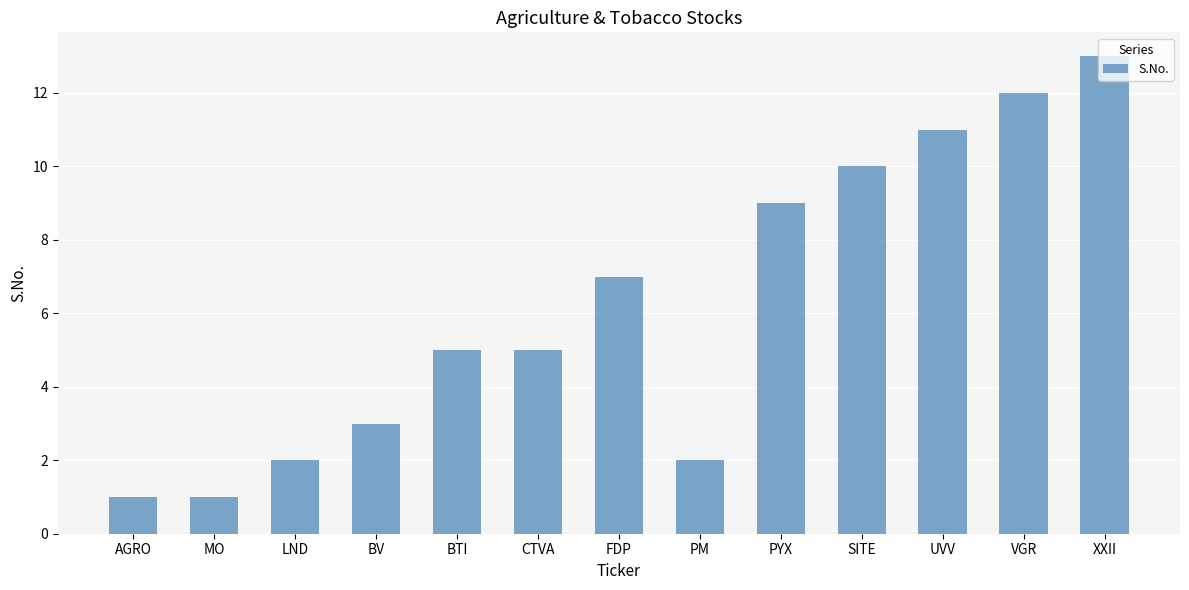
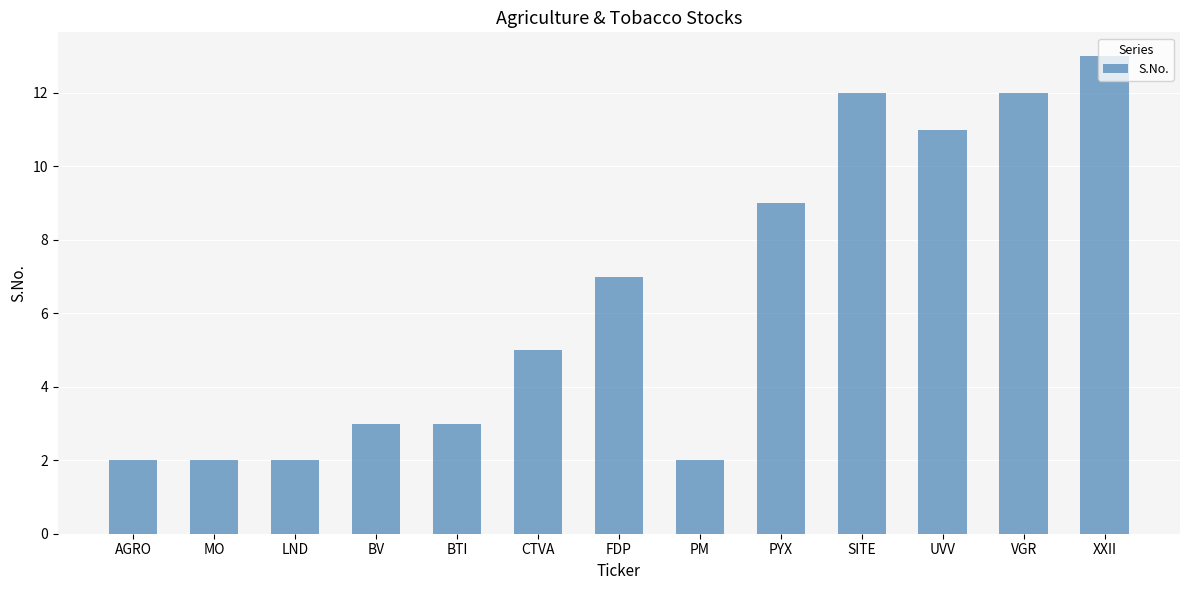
  {
-   "AGRO": 1,
-   "MO": 1,
+   "AGRO": 2,
+   "MO": 2,
    "LND": 2,
    "BV": 3,
-   "BTI": 5,
+   "BTI": 3,
    "CTVA": 5,
    "FDP": 7,
    "PM": 2,
    "PYX": 9,
-   "SITE": 10,
+   "SITE": 12,
    "UVV": 11,
    "VGR": 12
  }
